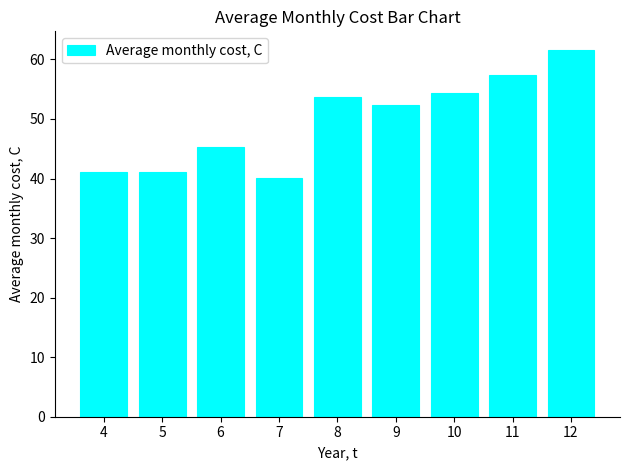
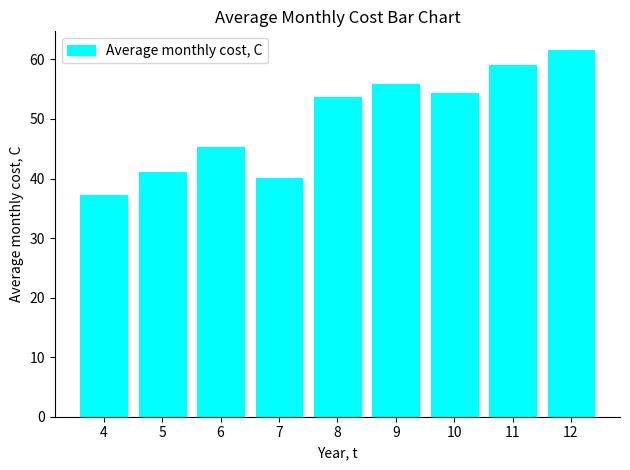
  {
-   "4": 41,
+   "4": 37,
    "5": 41,
    "6": 45,
    "7": 40,
    "8": 54,
-   "9": 52,
+   "9": 56,
    "10": 54,
-   "11": 57,
+   "11": 59,
    "12": 62
  }
